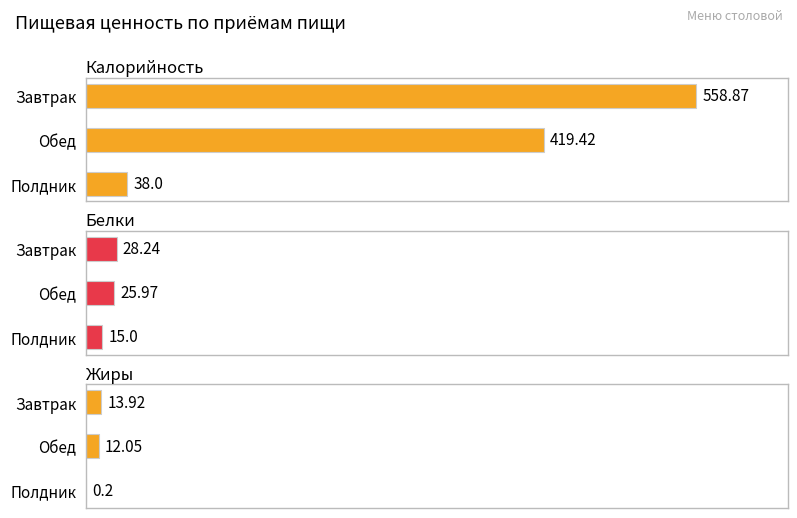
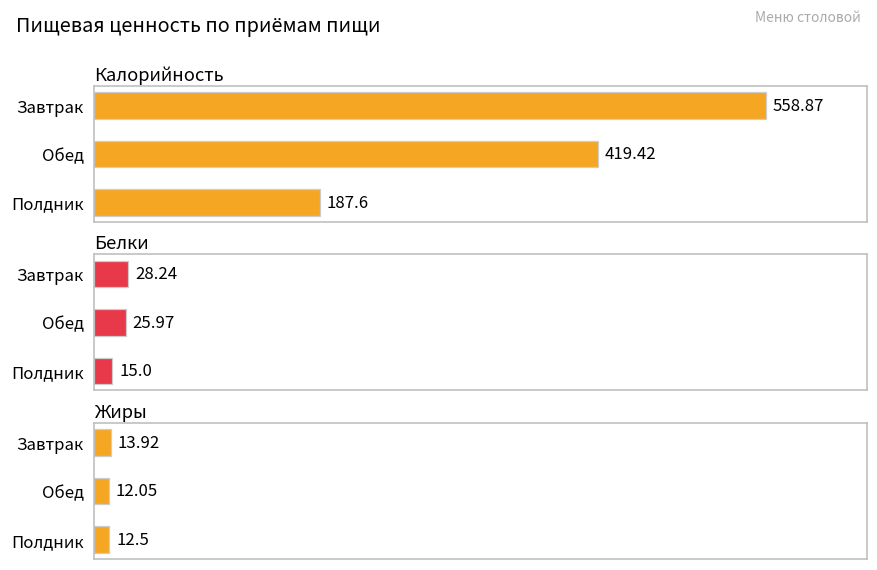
  {
    "Калорийность": {
      "Завтрак": 558.87,
      "Обед": 419.42,
-     "Полдник": 38.0
+     "Полдник": 187.6
    },
    "Белки": {
      "Завтрак": 28.24,
      "Обед": 25.97,
      "Полдник": 15.0
    },
    "Жиры": {
      "Завтрак": 13.92,
      "Обед": 12.05,
-     "Полдник": 0.2
+     "Полдник": 12.5
    }
  }
